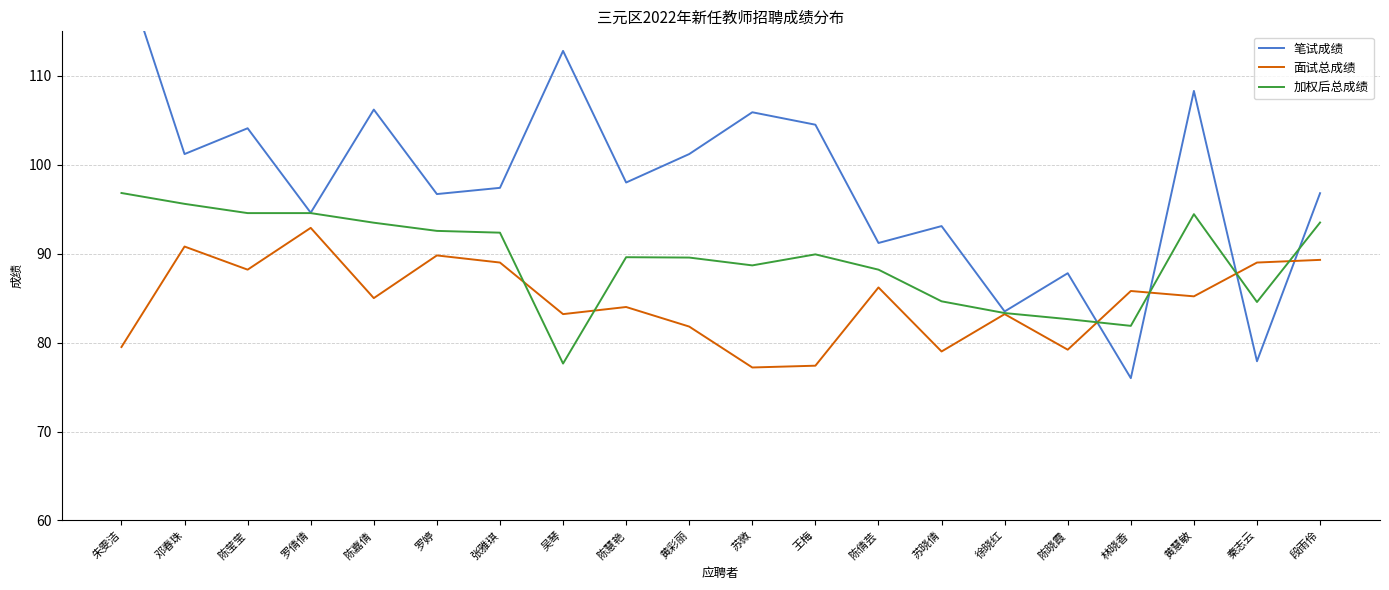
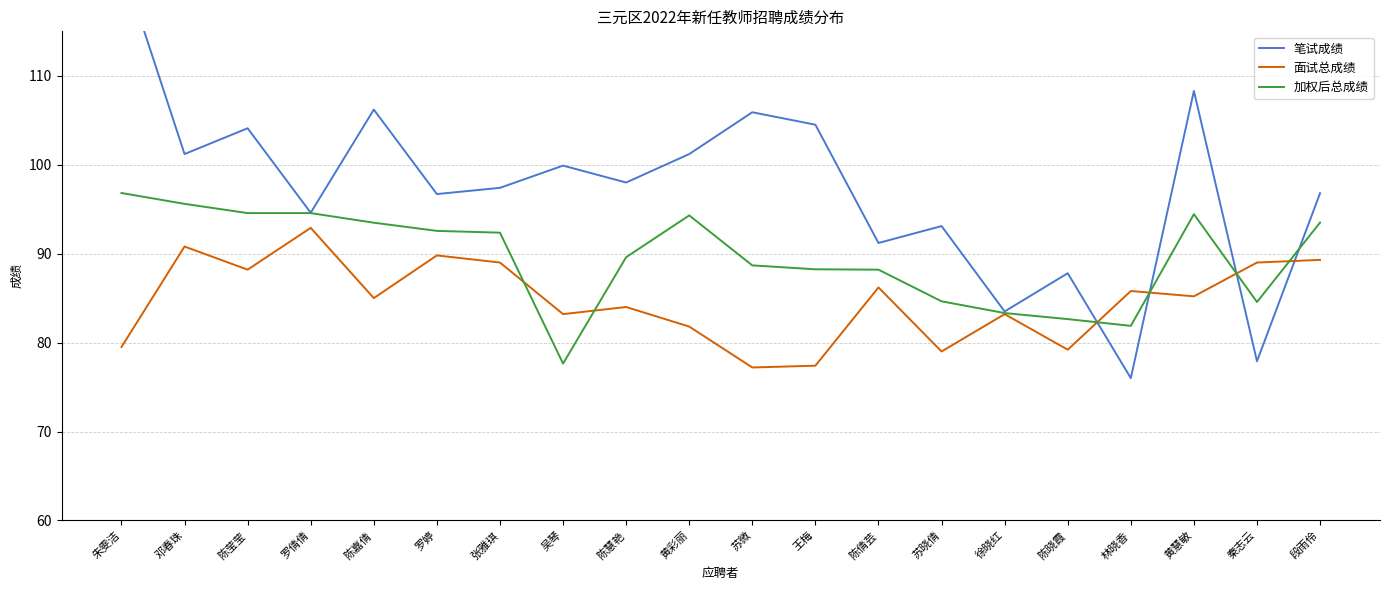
  {
    "笔试成绩": {
      "邓春珠": 101,
      "陈莹莹": 104,
      "陈嘉倩": 106,
      "罗婷": 97,
      "张雅琪": 97,
-     "吴琴": 113,
+     "吴琴": 100,
      "陈慧艳": 98,
      "黄彩丽": 101,
      "苏微": 106,
      "王梅": 105,
      "陈倩芸": 91,
      "苏晓倩": 93,
      "陈晓霞": 88,
      "林晓香": 76,
      "黄慧敏": 108,
      "秦志云": 78,
      "段雨伶": 97
    },
    "面试总成绩": {
      "朱雯洁": 80,
      "邓春珠": 91,
      "陈莹莹": 88,
      "罗倩倩": 93,
      "陈嘉倩": 85,
      "罗婷": 90,
      "张雅琪": 89,
      "吴琴": 83,
      "陈慧艳": 84,
      "黄彩丽": 82,
      "苏微": 77,
      "王梅": 77,
      "陈倩芸": 86,
      "苏晓倩": 79,
      "陈晓霞": 79,
      "林晓香": 86,
      "黄慧敏": 85,
      "秦志云": 89,
      "段雨伶": 89
    },
    "加权后总成绩": {
      "朱雯洁": 97,
      "邓春珠": 96,
      "陈莹莹": 95,
      "陈嘉倩": 93,
      "罗婷": 93,
      "张雅琪": 92,
      "吴琴": 78,
      "陈慧艳": 90,
-     "黄彩丽": 90,
+     "黄彩丽": 94,
      "苏微": 89,
-     "王梅": 90,
+     "王梅": 88,
      "陈倩芸": 88,
      "苏晓倩": 85,
      "陈晓霞": 83,
      "林晓香": 82,
      "黄慧敏": 94,
      "秦志云": 85,
      "段雨伶": 94
    }
  }
